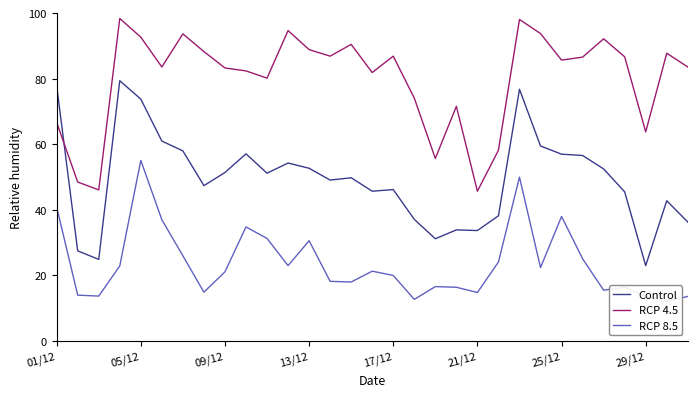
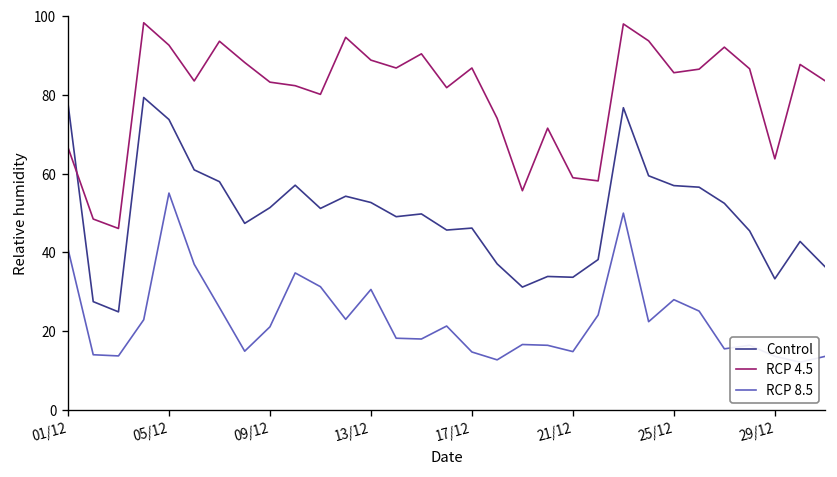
  {
    "Control": {
      "01/12": 78,
      "05/12": 74,
      "09/12": 51,
      "13/12": 53,
      "17/12": 46,
      "21/12": 34,
      "25/12": 57,
-     "29/12": 23
+     "29/12": 33
    },
    "RCP 4.5": {
      "01/12": 67,
      "05/12": 93,
      "09/12": 83,
      "13/12": 89,
      "17/12": 87,
-     "21/12": 46,
+     "21/12": 59,
      "25/12": 86,
      "29/12": 64
    },
    "RCP 8.5": {
      "01/12": 41,
      "05/12": 55,
      "09/12": 21,
      "13/12": 31,
-     "17/12": 20,
+     "17/12": 15,
      "21/12": 15,
-     "25/12": 38
+     "25/12": 28
    }
  }
